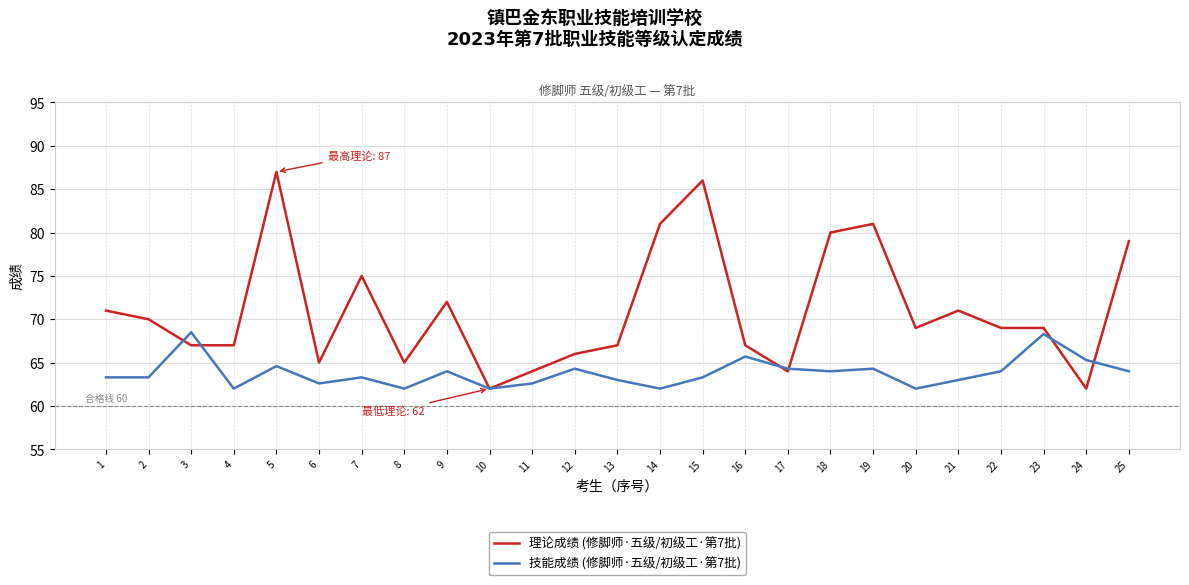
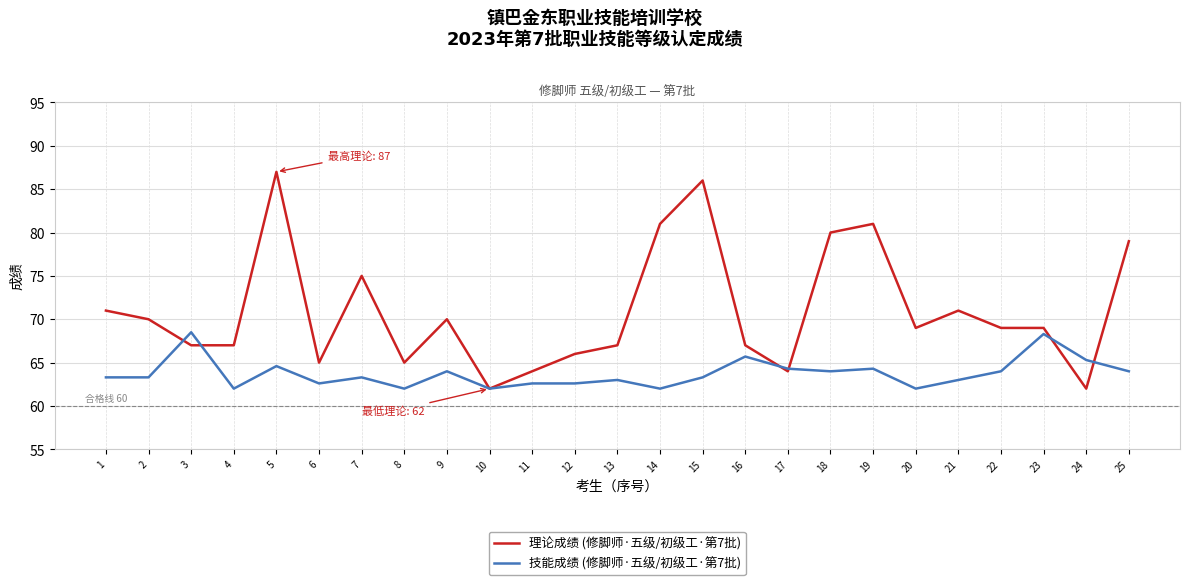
  {
    "理论成绩 (修脚师·五级/初级工·第7批)": {
      "1": 71,
      "2": 70,
      "3": 67,
      "4": 67,
      "6": 65,
      "7": 75,
      "8": 65,
-     "9": 72,
+     "9": 70,
      "11": 64,
      "12": 66,
      "13": 67,
      "14": 81,
      "15": 86,
      "16": 67,
      "17": 64,
      "18": 80,
      "19": 81,
      "20": 69,
      "21": 71,
      "22": 69,
      "23": 69,
      "24": 62,
      "25": 79
    },
    "技能成绩 (修脚师·五级/初级工·第7批)": {
      "2": 63,
      "3": 69,
      "4": 62,
      "5": 65,
      "6": 63,
      "7": 63,
      "9": 64,
      "11": 63,
-     "12": 64,
+     "12": 63,
      "13": 63,
      "14": 62,
      "15": 63,
      "16": 66,
      "17": 64,
      "18": 64,
      "19": 64,
      "20": 62,
      "21": 63,
      "22": 64,
      "23": 68,
      "24": 65,
      "25": 64
    }
  }
